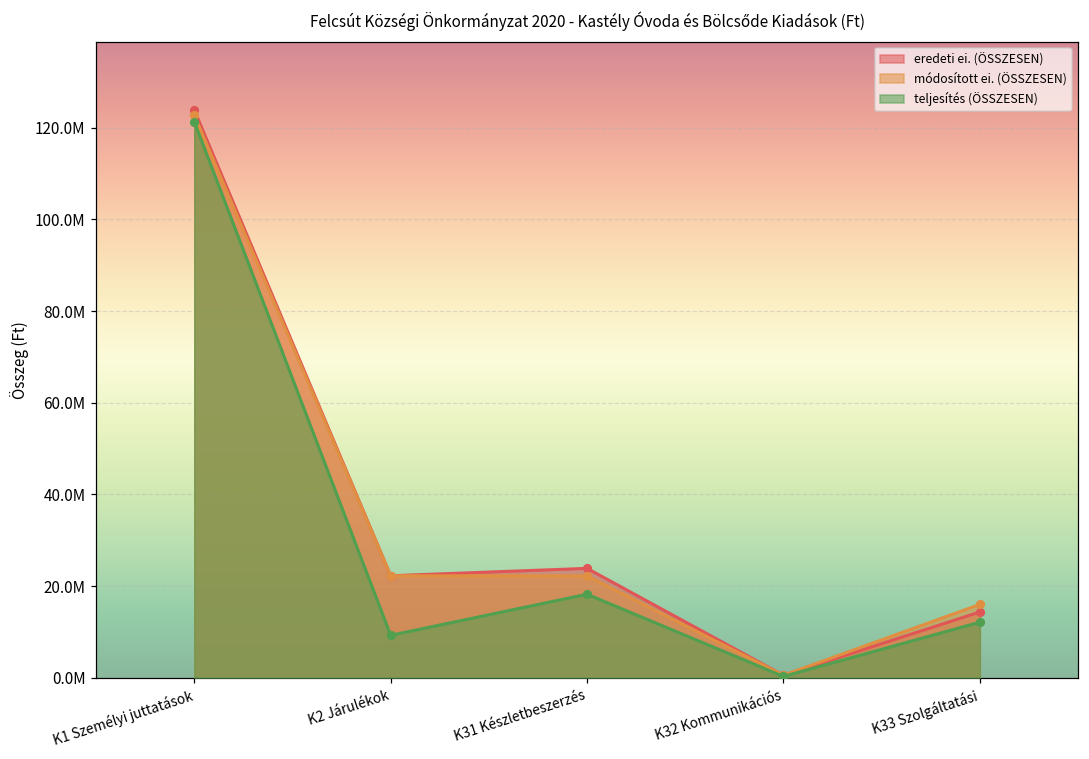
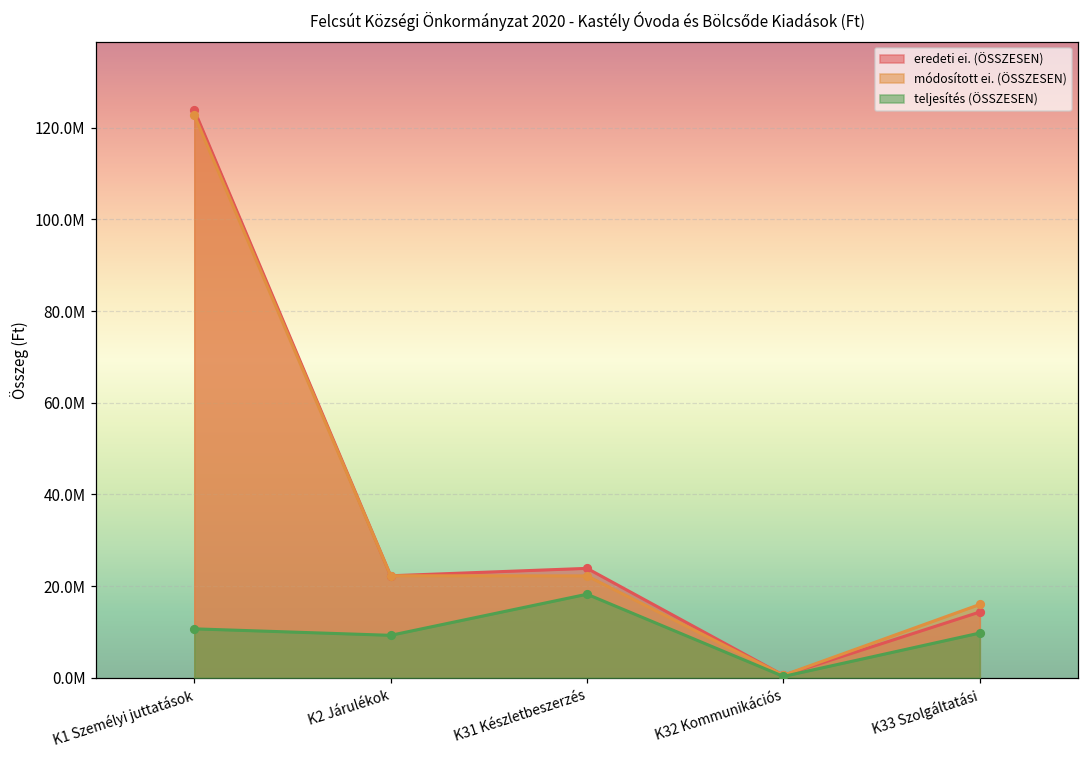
  {
    "teljesítés (ÖSSZESEN)": {
-     "K1 Személyi juttatások": 121000000,
+     "K1 Személyi juttatások": 11000000,
      "K2 Járulékok": 9000000,
      "K31 Készletbeszerzés": 18000000,
-     "K33 Szolgáltatási": 12000000
+     "K33 Szolgáltatási": 10000000
    }
  }
